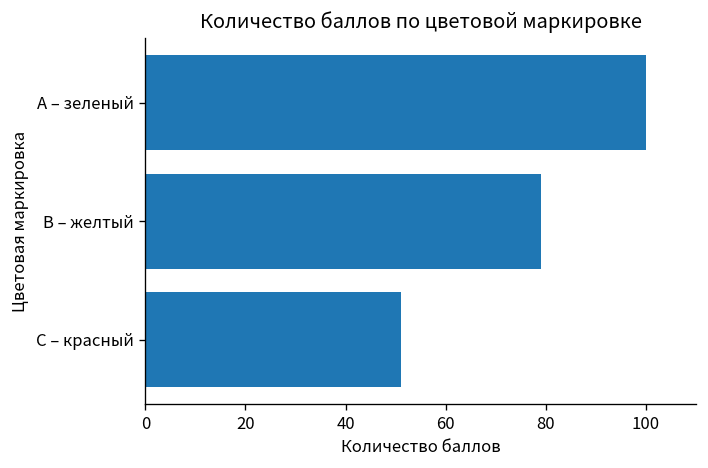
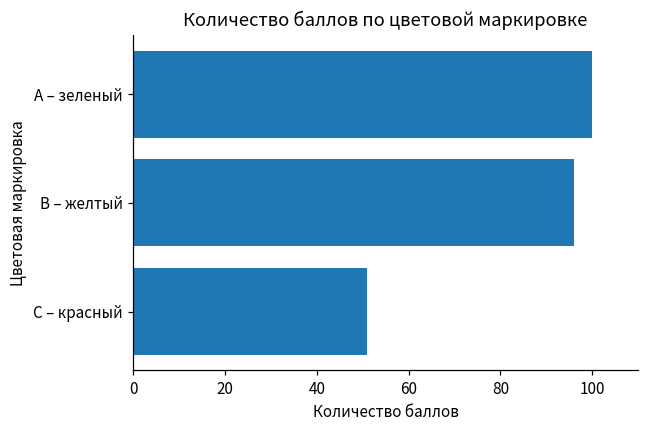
  {
    "А – зеленый": 100,
-   "B – желтый": 79,
+   "B – желтый": 96,
    "С – красный": 51
  }
